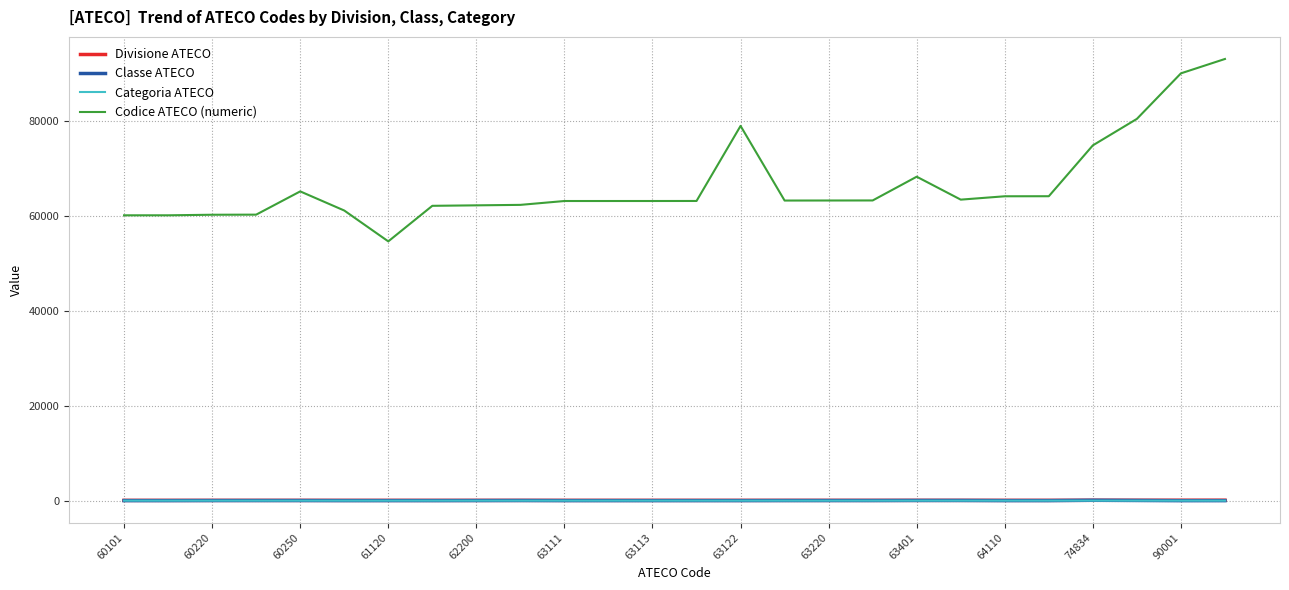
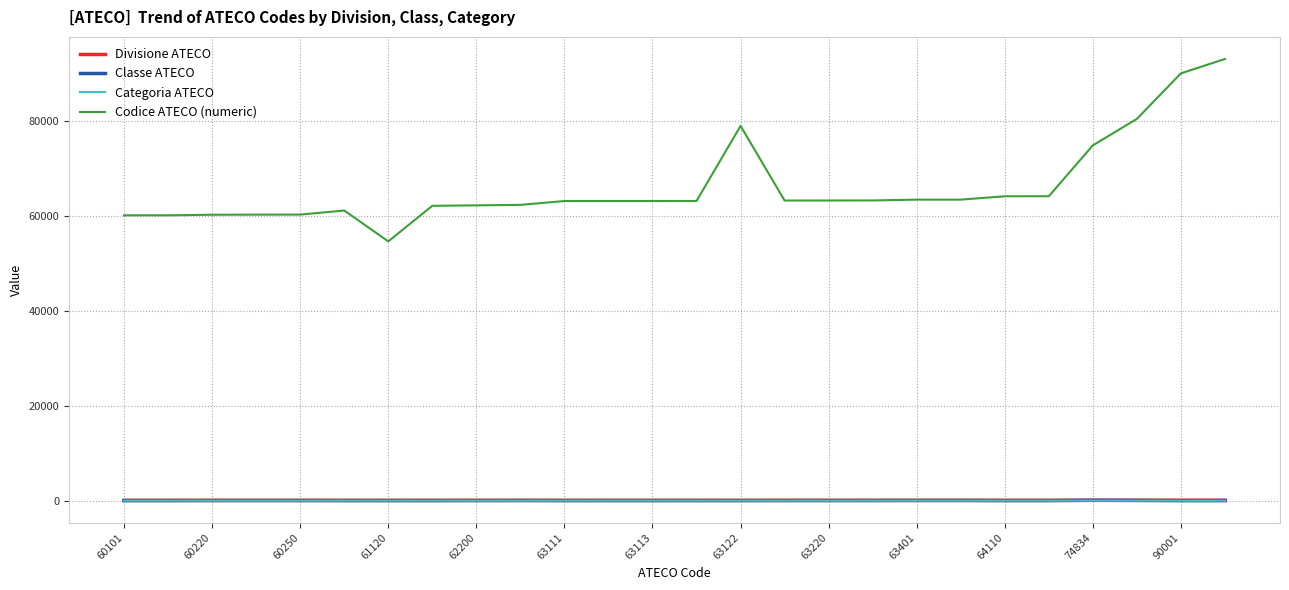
  {
    "Codice ATECO (numeric)": {
      "60101": 60000,
      "60220": 60000,
-     "60250": 65000,
+     "60250": 60000,
      "61120": 55000,
      "62200": 62000,
      "63111": 63000,
      "63113": 63000,
      "63122": 79000,
      "63220": 63000,
-     "63401": 68000,
+     "63401": 63000,
      "64110": 64000,
      "74834": 75000,
      "90001": 90000
    }
  }
